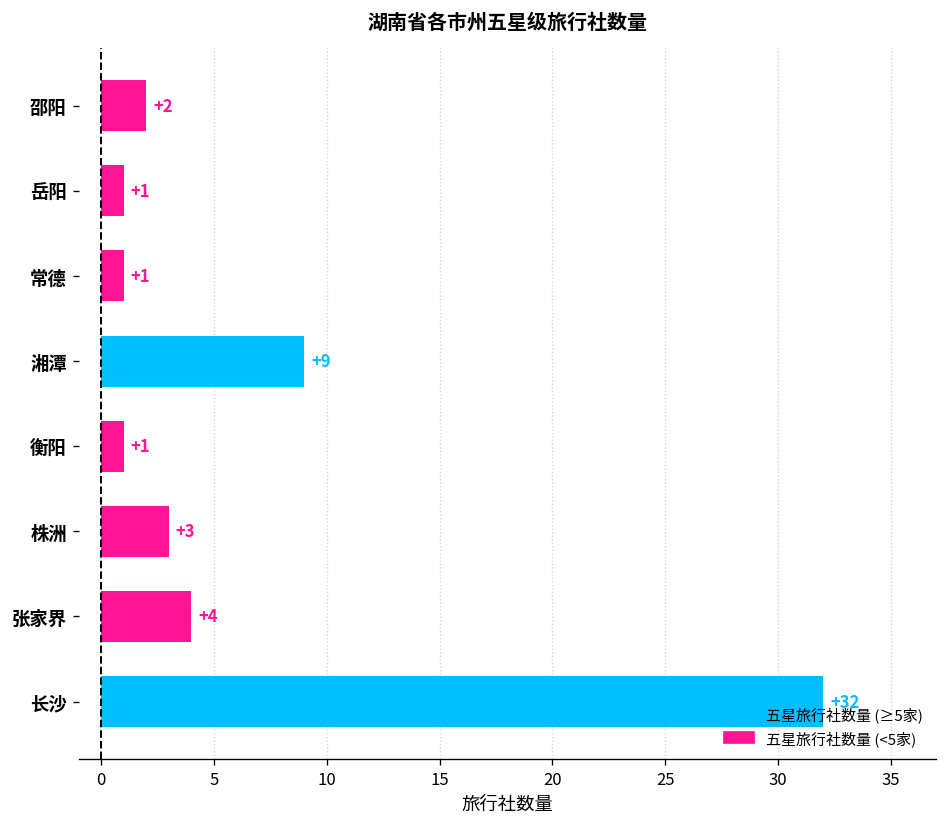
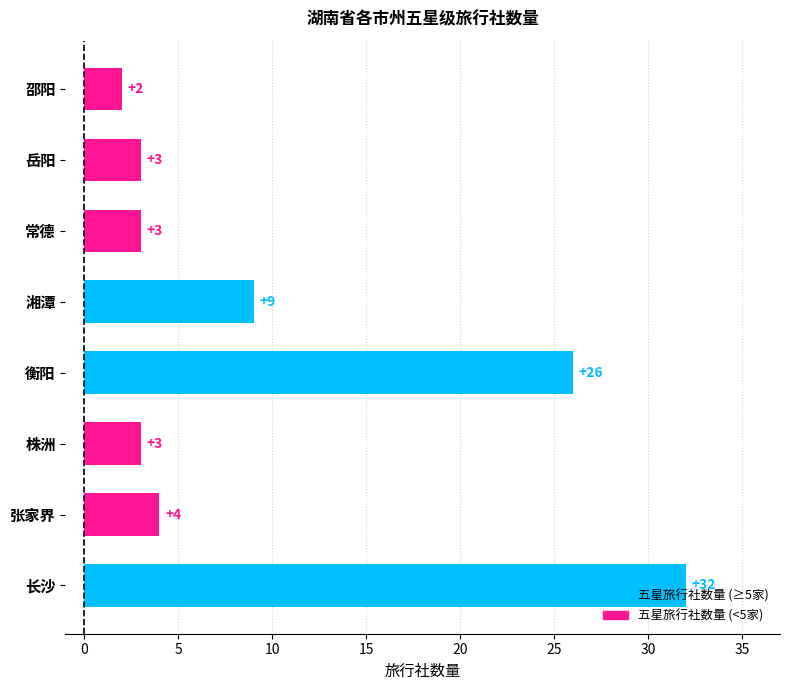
  {
    "邵阳": "+2",
-   "岳阳": "+1",
-   "常德": "+1",
+   "岳阳": "+3",
+   "常德": "+3",
    "湘潭": "+9",
-   "衡阳": "+1",
+   "衡阳": "+26",
    "株洲": "+3",
    "张家界": "+4",
    "长沙": "+32"
  }
